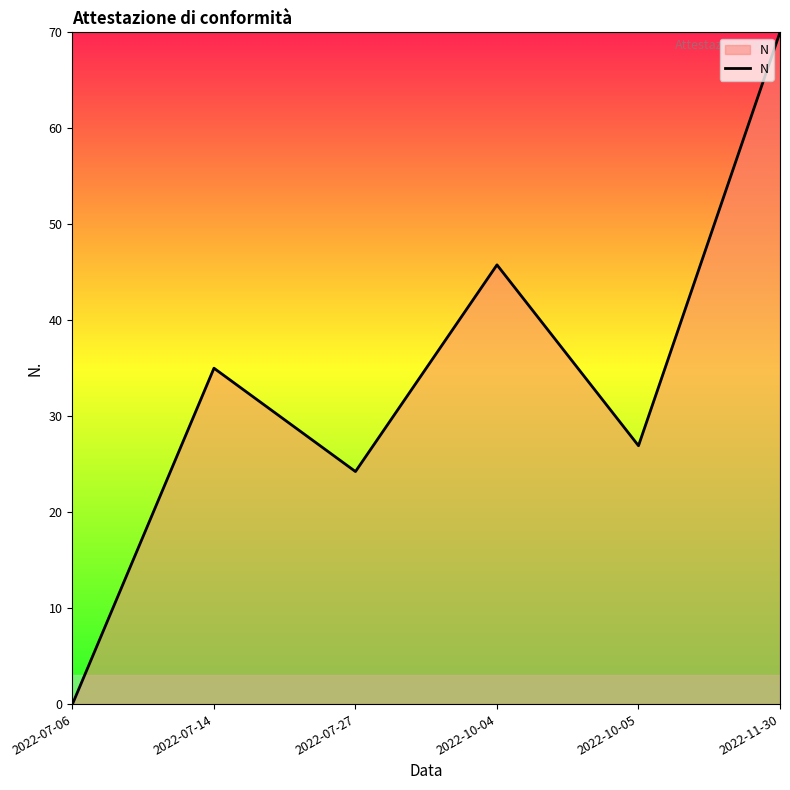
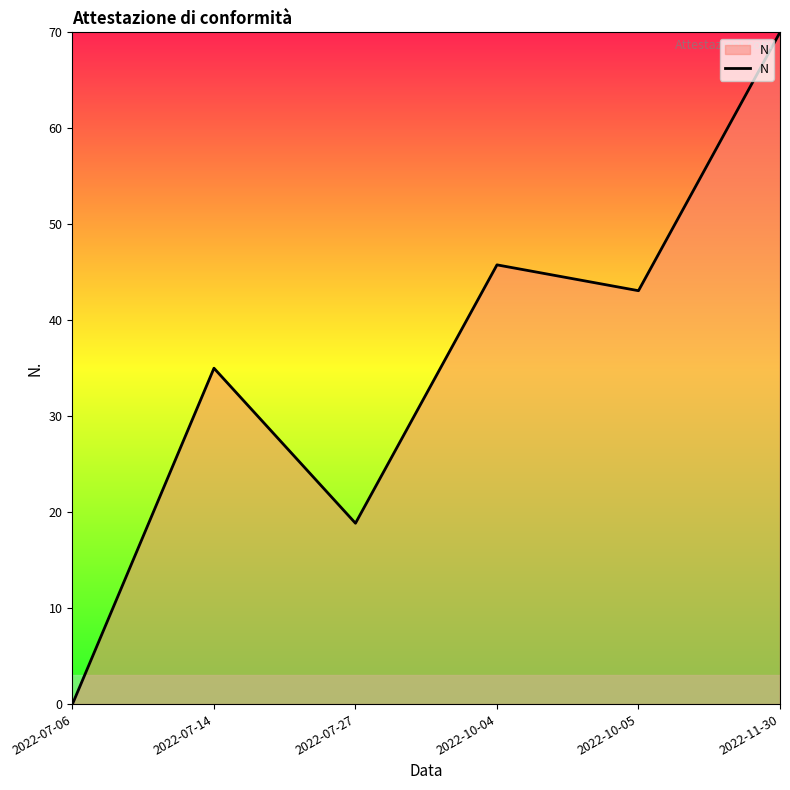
  {
    "2022-07-14": 35,
-   "2022-07-27": 24,
+   "2022-07-27": 19,
    "2022-10-04": 46,
-   "2022-10-05": 27,
+   "2022-10-05": 43,
    "2022-11-30": 70
  }
